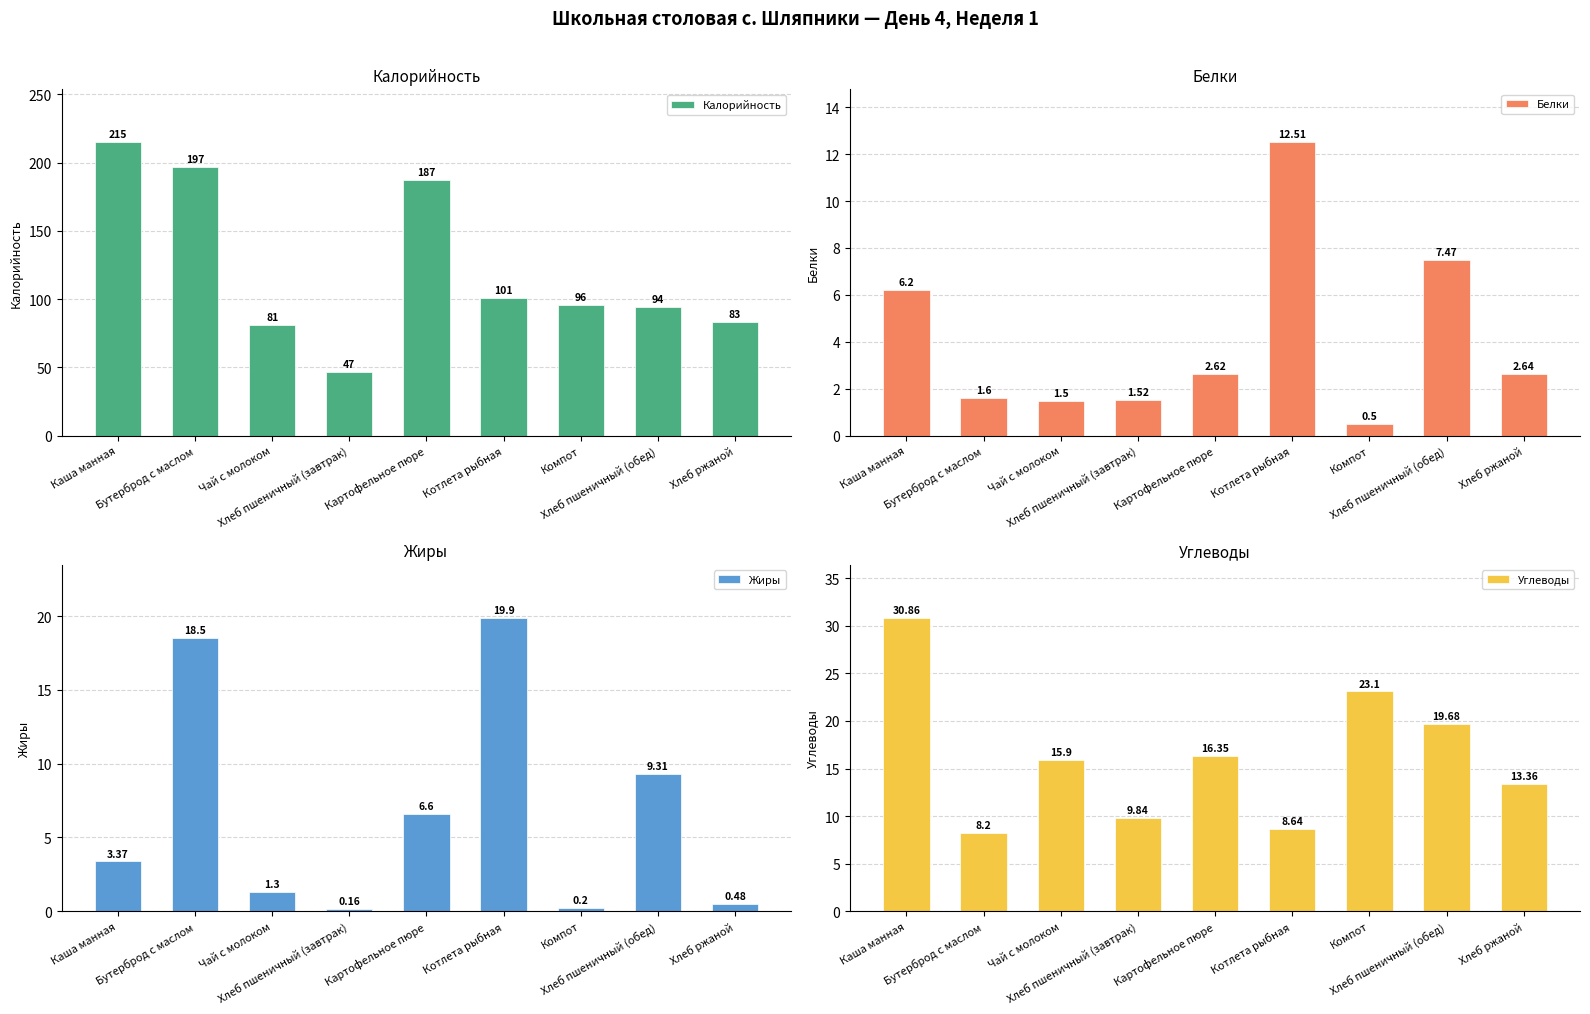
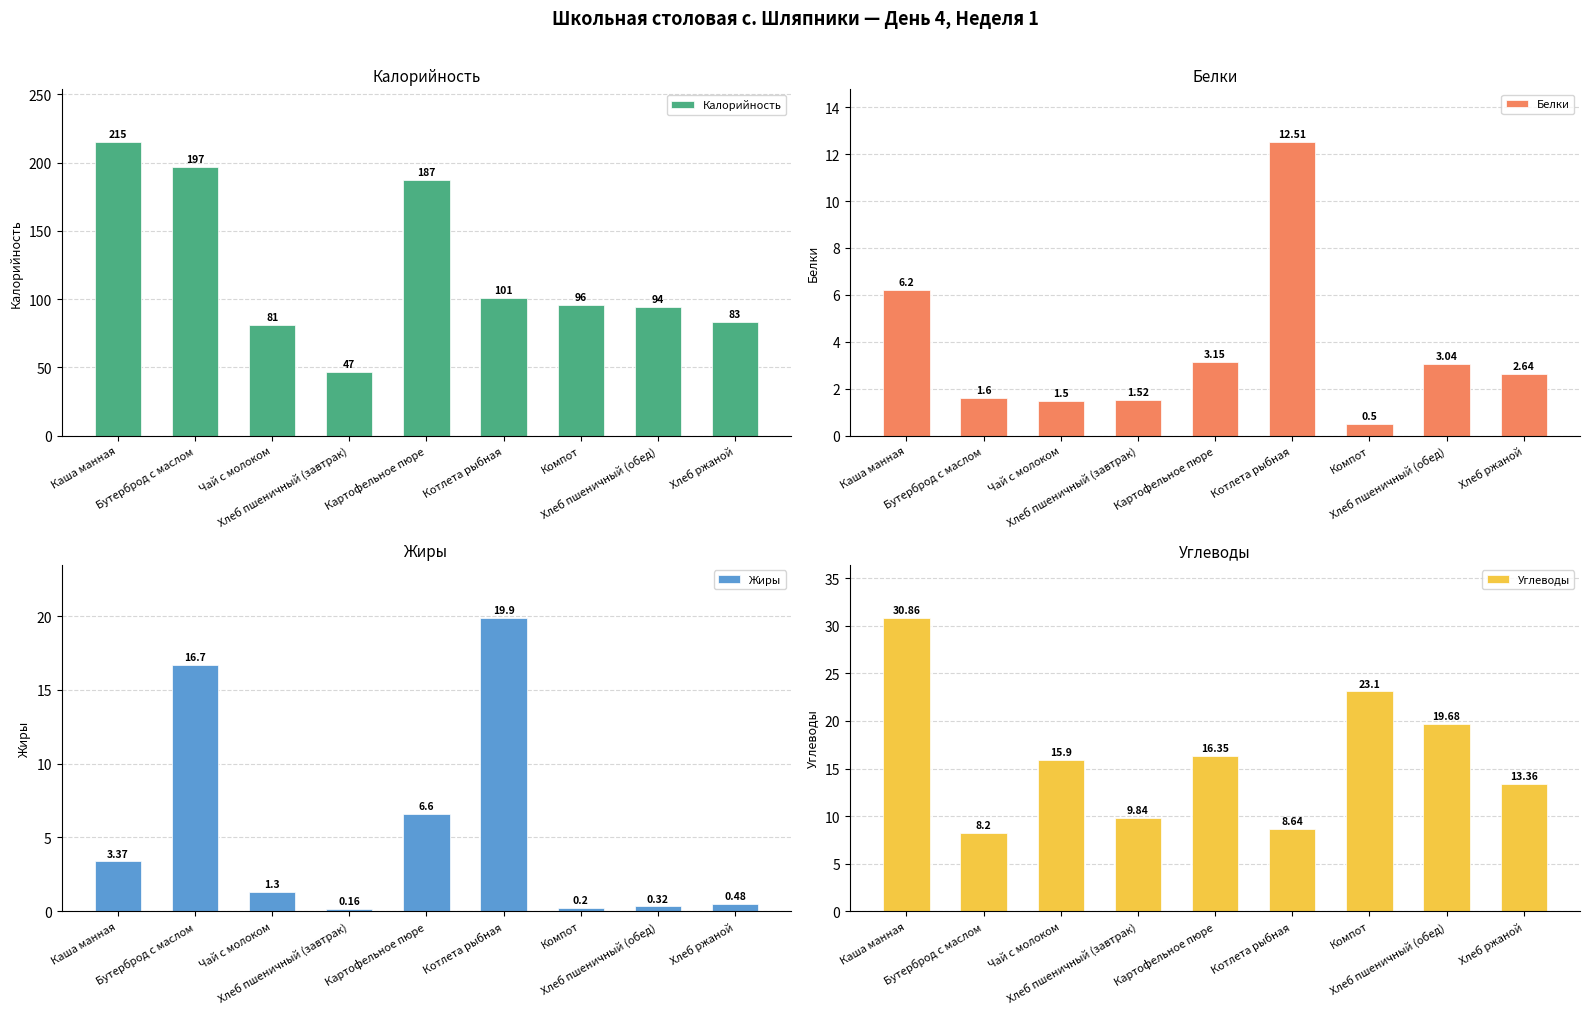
  {
    "Калорийность": {
      "Каша манная": 215,
      "Бутерброд с маслом": 197,
      "Чай с молоком": 81,
      "Хлеб пшеничный (завтрак)": 47,
      "Картофельное пюре": 187,
      "Котлета рыбная": 101,
      "Компот": 96,
      "Хлеб пшеничный (обед)": 94,
      "Хлеб ржаной": 83
    },
    "Белки": {
      "Каша манная": 6.2,
      "Бутерброд с маслом": 1.6,
      "Чай с молоком": 1.5,
      "Хлеб пшеничный (завтрак)": 1.52,
-     "Картофельное пюре": 2.62,
+     "Картофельное пюре": 3.15,
      "Котлета рыбная": 12.51,
      "Компот": 0.5,
-     "Хлеб пшеничный (обед)": 7.47,
+     "Хлеб пшеничный (обед)": 3.04,
      "Хлеб ржаной": 2.64
    },
    "Жиры": {
      "Каша манная": 3.37,
-     "Бутерброд с маслом": 18.5,
+     "Бутерброд с маслом": 16.7,
      "Чай с молоком": 1.3,
      "Хлеб пшеничный (завтрак)": 0.16,
      "Картофельное пюре": 6.6,
      "Котлета рыбная": 19.9,
      "Компот": 0.2,
-     "Хлеб пшеничный (обед)": 9.31,
+     "Хлеб пшеничный (обед)": 0.32,
      "Хлеб ржаной": 0.48
    },
    "Углеводы": {
      "Каша манная": 30.86,
      "Бутерброд с маслом": 8.2,
      "Чай с молоком": 15.9,
      "Хлеб пшеничный (завтрак)": 9.84,
      "Картофельное пюре": 16.35,
      "Котлета рыбная": 8.64,
      "Компот": 23.1,
      "Хлеб пшеничный (обед)": 19.68,
      "Хлеб ржаной": 13.36
    }
  }
